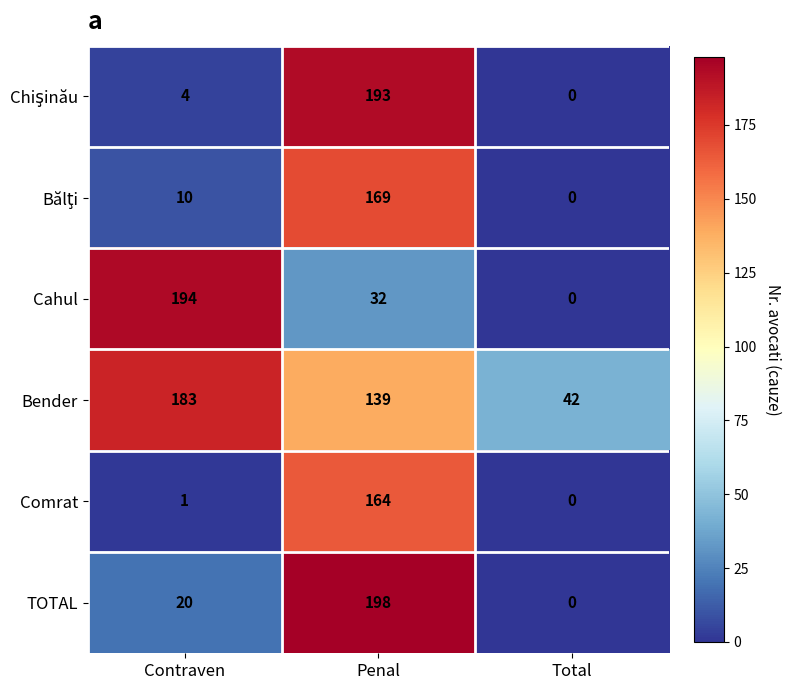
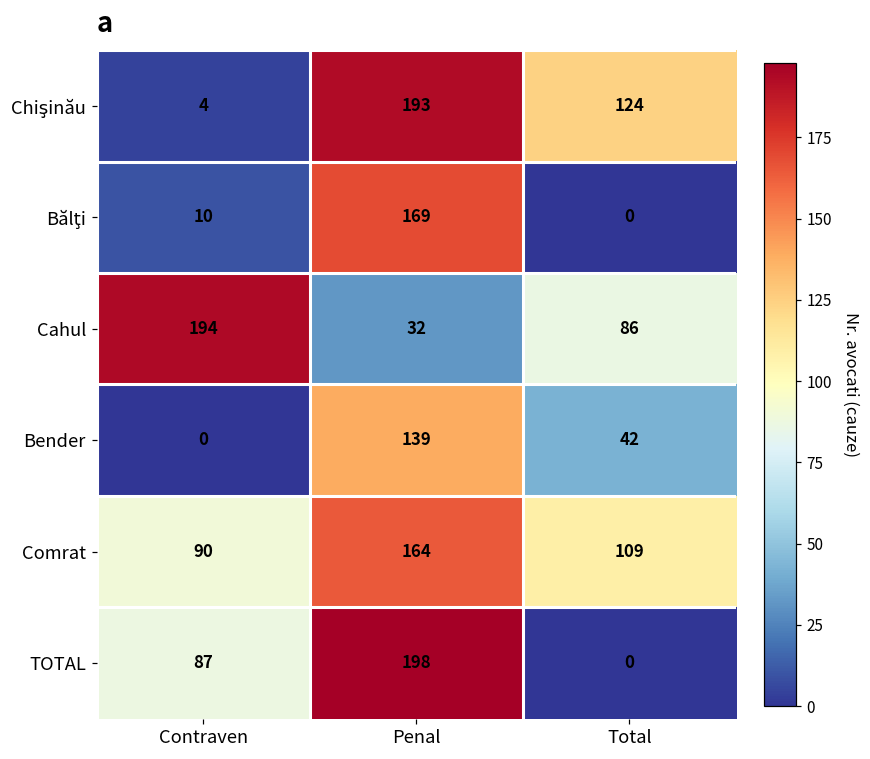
  {
    "Chişinău": {
      "Contraven": 4,
      "Penal": 193,
-     "Total": 0
+     "Total": 124
    },
    "Bălţi": {
      "Contraven": 10,
      "Penal": 169,
      "Total": 0
    },
    "Cahul": {
      "Contraven": 194,
      "Penal": 32,
-     "Total": 0
+     "Total": 86
    },
    "Bender": {
-     "Contraven": 183,
+     "Contraven": 0,
      "Penal": 139,
      "Total": 42
    },
    "Comrat": {
-     "Contraven": 1,
+     "Contraven": 90,
      "Penal": 164,
-     "Total": 0
+     "Total": 109
    },
    "TOTAL": {
-     "Contraven": 20,
+     "Contraven": 87,
      "Penal": 198,
      "Total": 0
    }
  }
